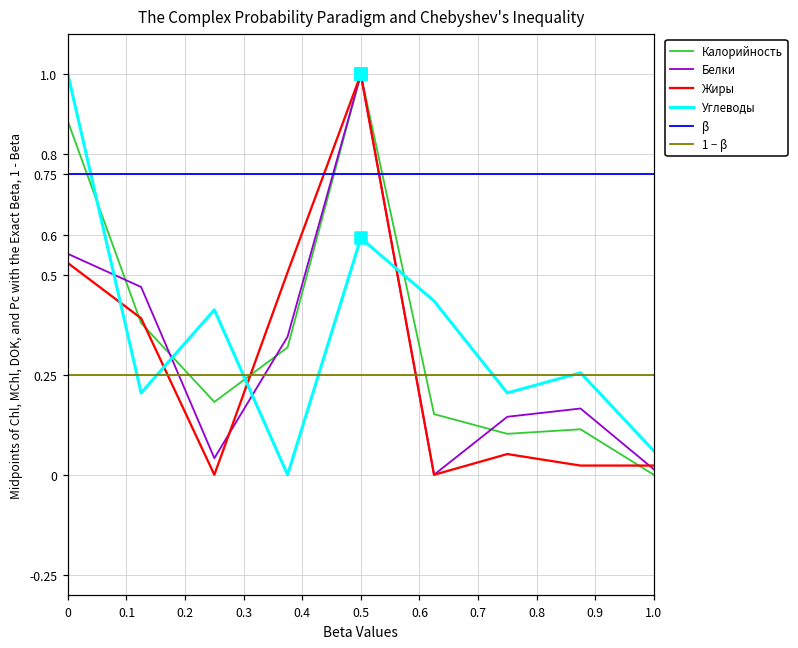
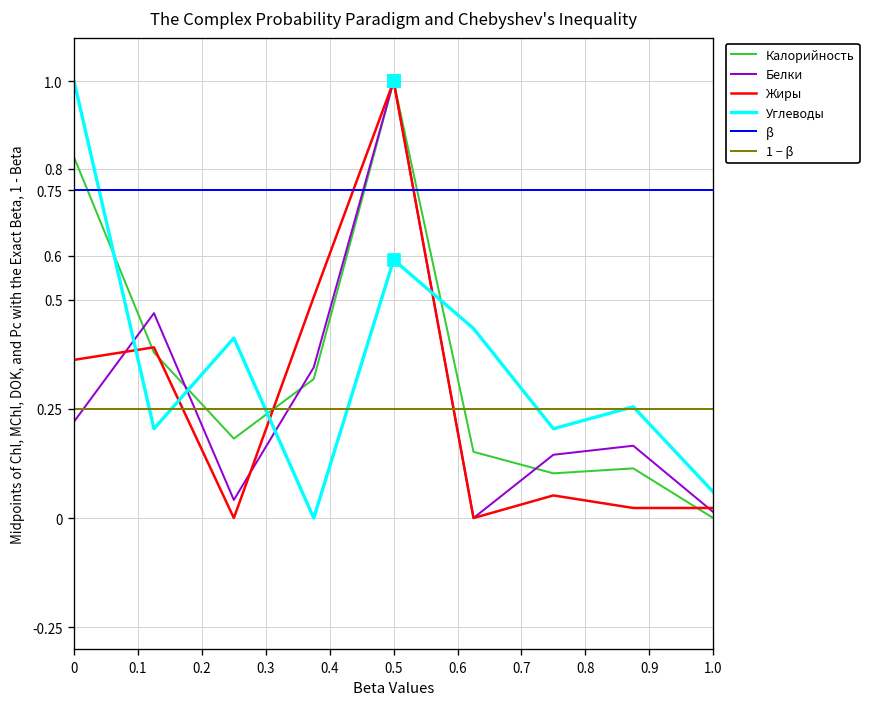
  {
    "Калорийность": {
-     "0": 0.88,
+     "0": 0.83,
      "1.0": 0.00
    },
    "Белки": {
-     "0": 0.55,
+     "0": 0.22,
      "1.0": 0.01
    },
    "Жиры": {
-     "0": 0.53,
+     "0": 0.36,
      "1.0": 0.02
    }
  }
